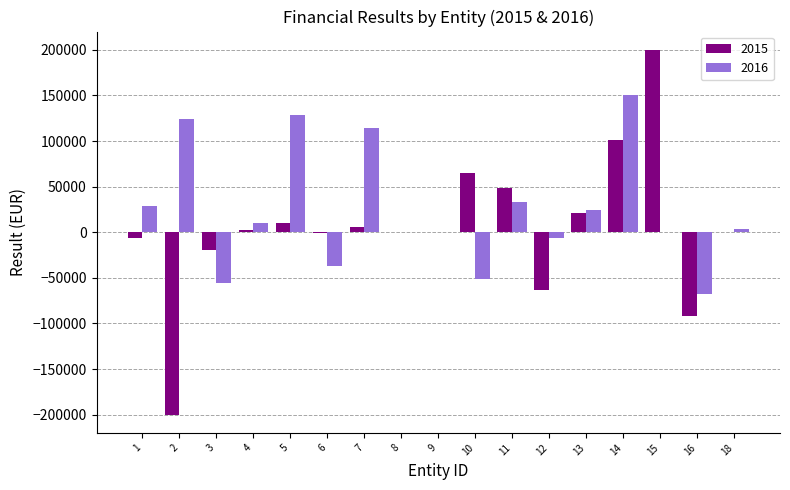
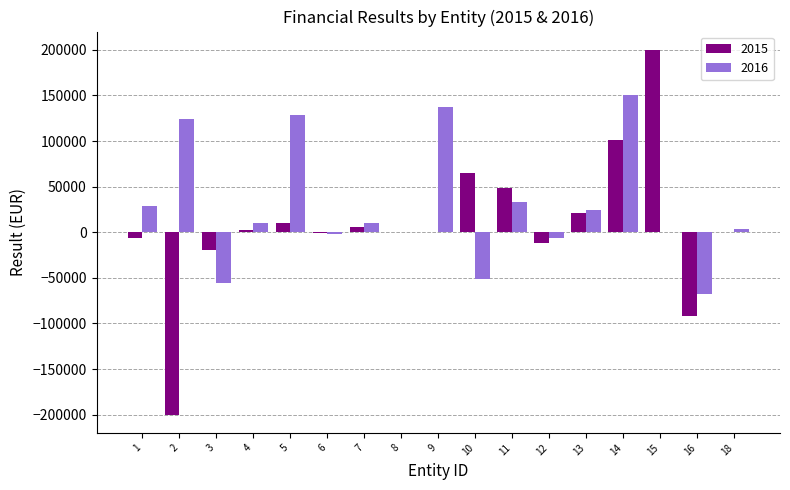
  {
    "2015": {
      "1": -10000,
      "2": -200000,
      "3": -20000,
      "5": 10000,
      "7": 10000,
      "8": 0,
      "9": 0,
      "10": 60000,
      "11": 50000,
-     "12": -60000,
+     "12": -10000,
      "13": 20000,
      "14": 100000,
      "15": 200000,
      "16": -90000
    },
    "2016": {
      "1": 30000,
      "2": 120000,
      "3": -60000,
      "4": 10000,
      "5": 130000,
-     "6": -40000,
-     "7": 110000,
+     "6": 0,
+     "7": 10000,
      "8": 0,
-     "9": 0,
+     "9": 140000,
      "10": -50000,
      "11": 30000,
      "12": -10000,
      "13": 20000,
      "14": 150000,
      "15": 0,
      "16": -70000,
      "18": 0
    }
  }
